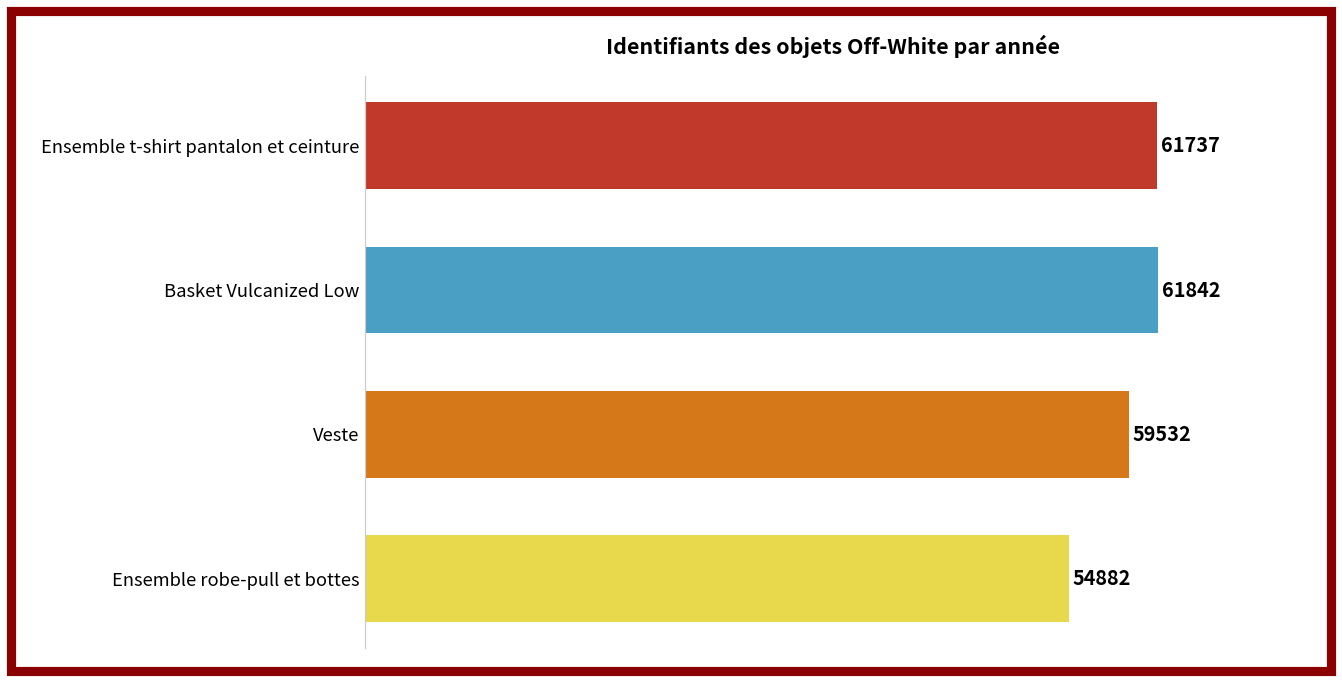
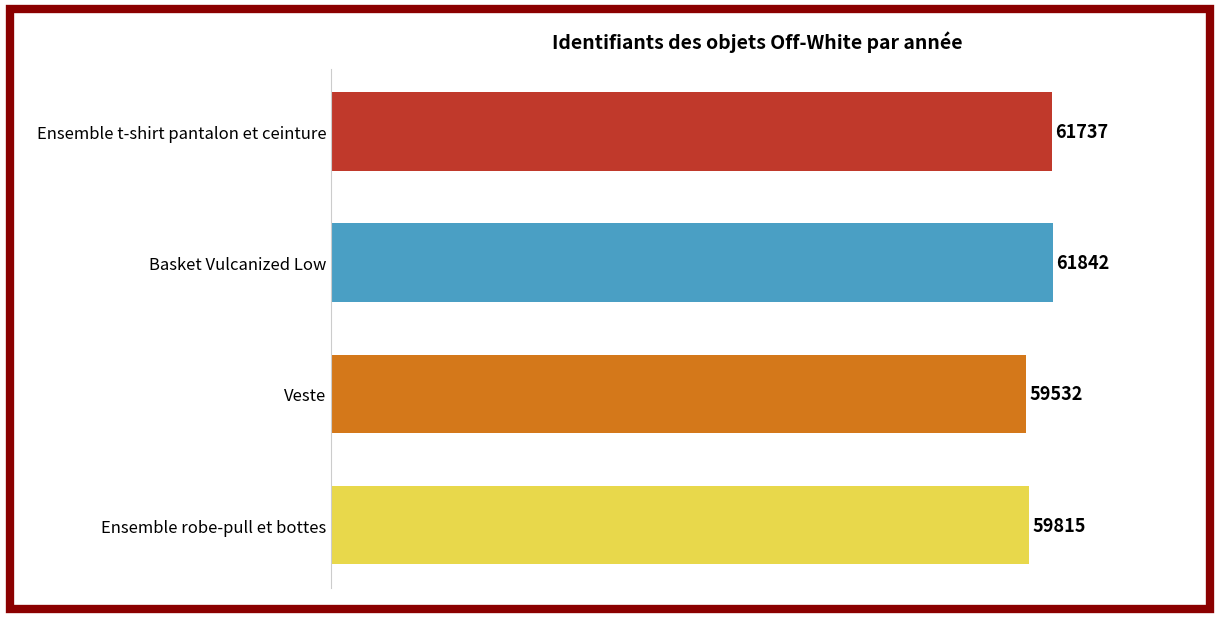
  {
    "Ensemble t-shirt pantalon et ceinture": 61737,
    "Basket Vulcanized Low": 61842,
    "Veste": 59532,
-   "Ensemble robe-pull et bottes": 54882
+   "Ensemble robe-pull et bottes": 59815
  }
